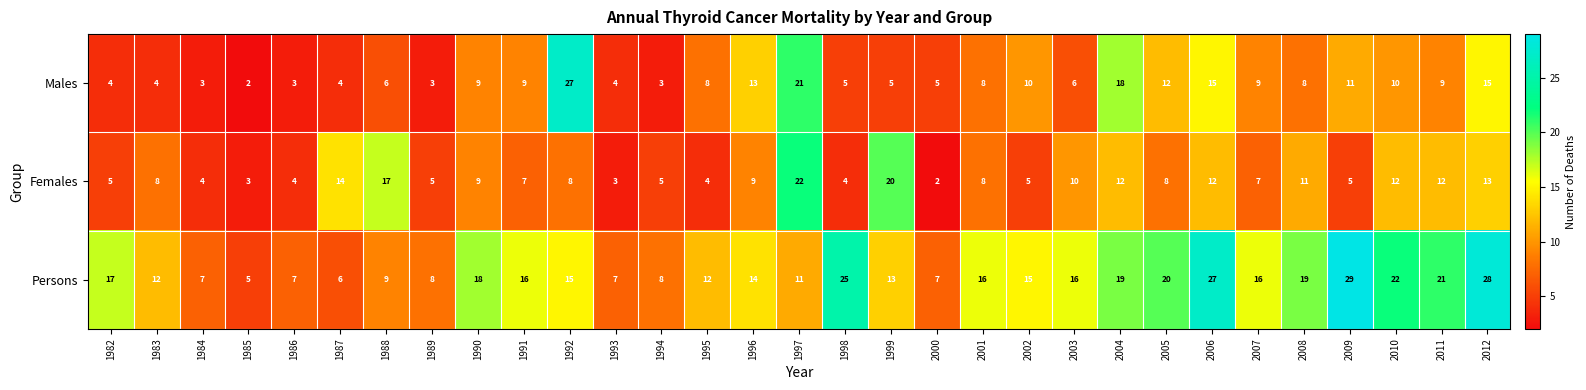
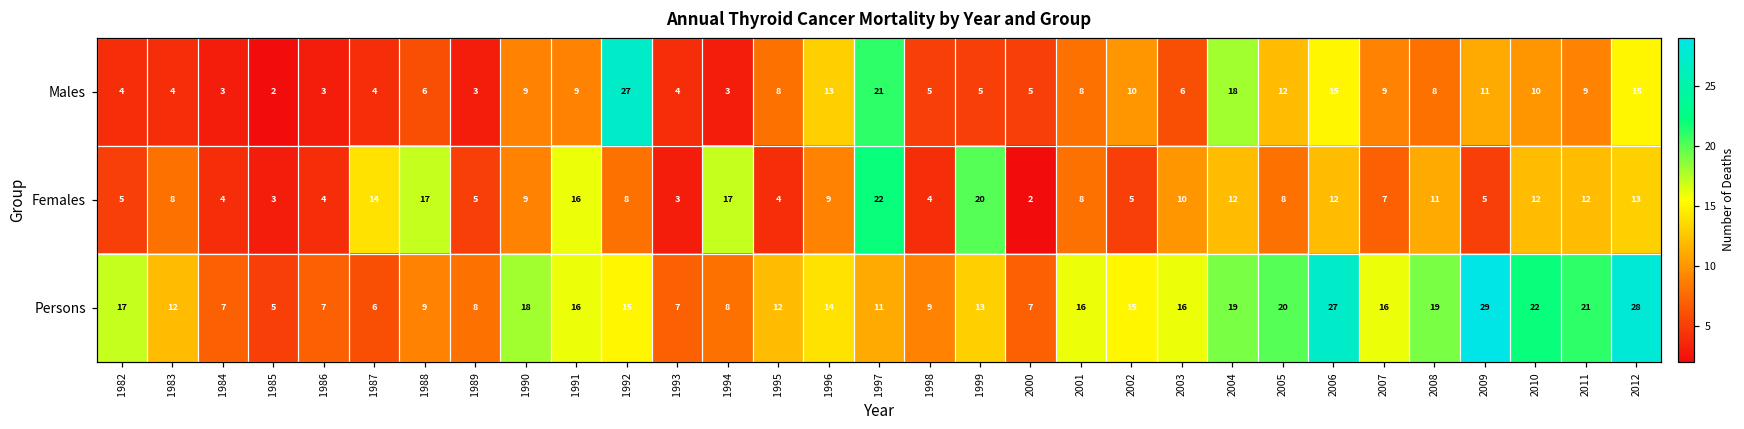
  {
    "Males": {
      "1982": 4,
      "1983": 4,
      "1984": 3,
      "1985": 2,
      "1986": 3,
      "1987": 4,
      "1988": 6,
      "1989": 3,
      "1990": 9,
      "1991": 9,
      "1992": 27,
      "1993": 4,
      "1994": 3,
      "1995": 8,
      "1996": 13,
      "1997": 21,
      "1998": 5,
      "1999": 5,
      "2000": 5,
      "2001": 8,
      "2002": 10,
      "2003": 6,
      "2004": 18,
      "2005": 12,
      "2006": 15,
      "2007": 9,
      "2008": 8,
      "2009": 11,
      "2010": 10,
      "2011": 9,
      "2012": 15
    },
    "Females": {
      "1982": 5,
      "1983": 8,
      "1984": 4,
      "1985": 3,
      "1986": 4,
      "1987": 14,
      "1988": 17,
      "1989": 5,
      "1990": 9,
-     "1991": 7,
+     "1991": 16,
      "1992": 8,
      "1993": 3,
-     "1994": 5,
+     "1994": 17,
      "1995": 4,
      "1996": 9,
      "1997": 22,
      "1998": 4,
      "1999": 20,
      "2000": 2,
      "2001": 8,
      "2002": 5,
      "2003": 10,
      "2004": 12,
      "2005": 8,
      "2006": 12,
      "2007": 7,
      "2008": 11,
      "2009": 5,
      "2010": 12,
      "2011": 12,
      "2012": 13
    },
    "Persons": {
      "1982": 17,
      "1983": 12,
      "1984": 7,
      "1985": 5,
      "1986": 7,
      "1987": 6,
      "1988": 9,
      "1989": 8,
      "1990": 18,
      "1991": 16,
      "1992": 15,
      "1993": 7,
      "1994": 8,
      "1995": 12,
      "1996": 14,
      "1997": 11,
-     "1998": 25,
+     "1998": 9,
      "1999": 13,
      "2000": 7,
      "2001": 16,
      "2002": 15,
      "2003": 16,
      "2004": 19,
      "2005": 20,
      "2006": 27,
      "2007": 16,
      "2008": 19,
      "2009": 29,
      "2010": 22,
      "2011": 21,
      "2012": 28
    }
  }
